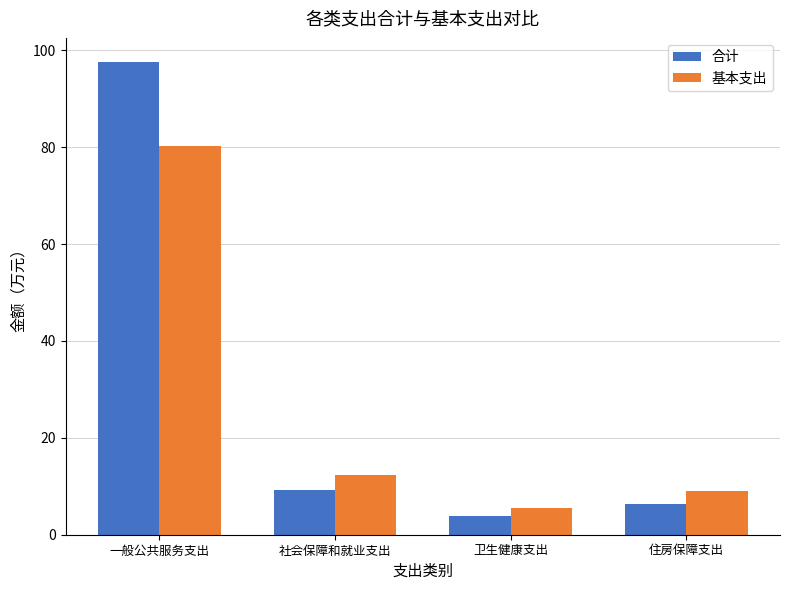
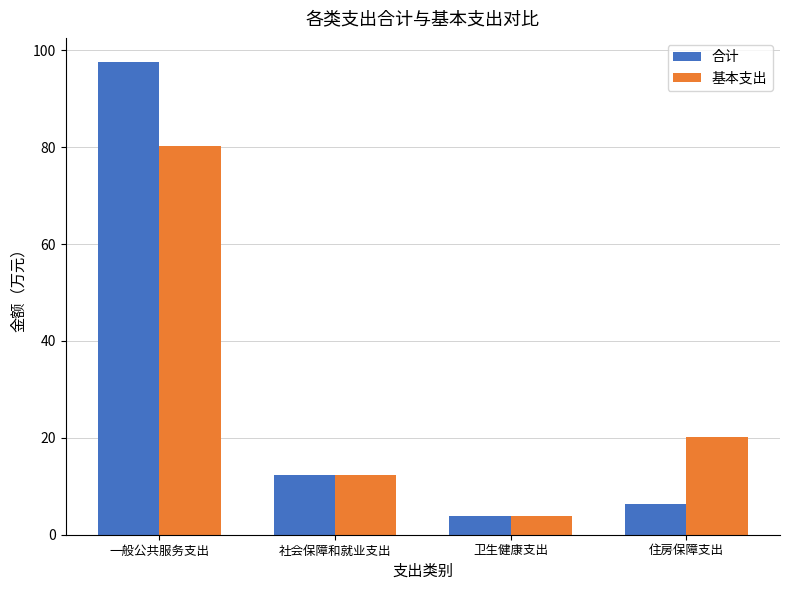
  {
    "合计": {
      "一般公共服务支出": 98,
-     "社会保障和就业支出": 9,
+     "社会保障和就业支出": 12,
      "卫生健康支出": 4,
      "住房保障支出": 6
    },
    "基本支出": {
      "一般公共服务支出": 80,
      "社会保障和就业支出": 12,
-     "卫生健康支出": 6,
-     "住房保障支出": 9
+     "卫生健康支出": 4,
+     "住房保障支出": 20
    }
  }
